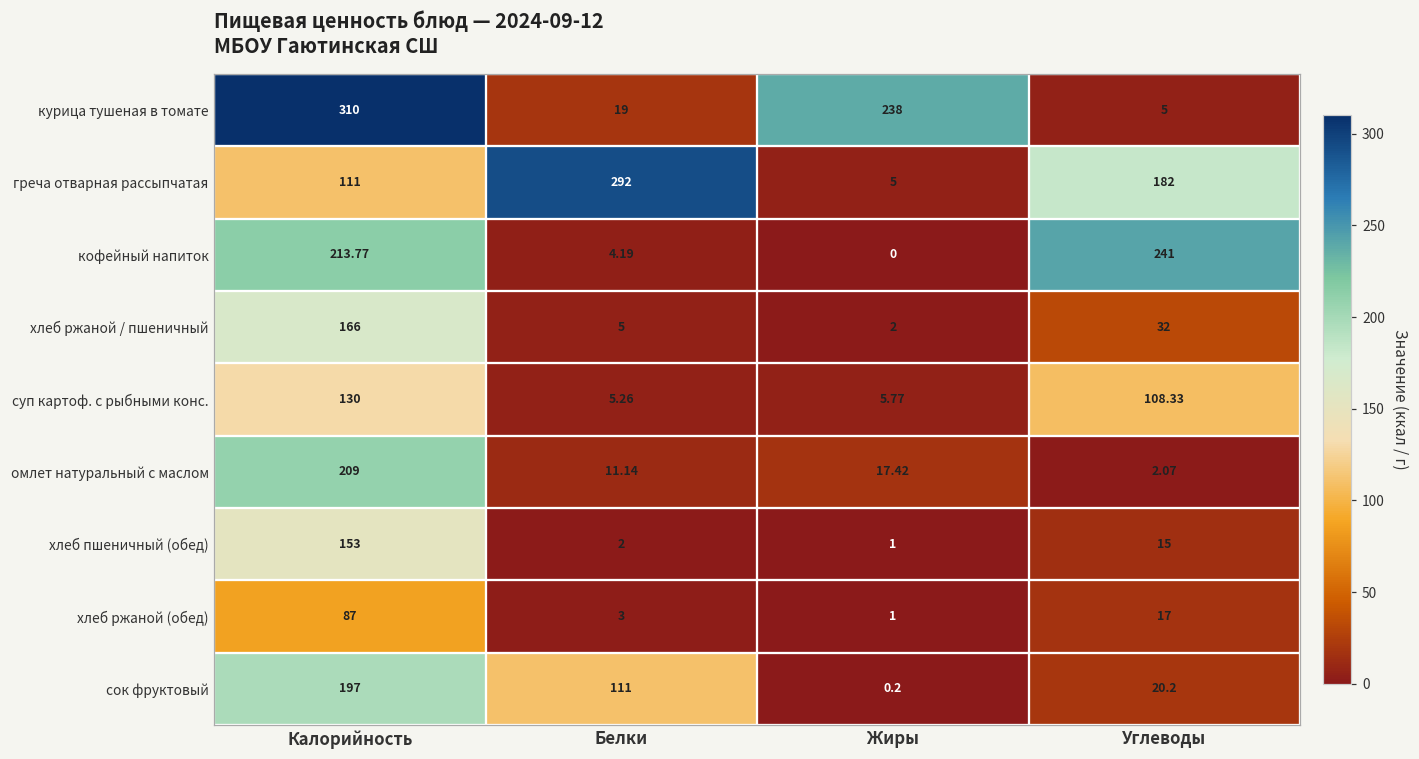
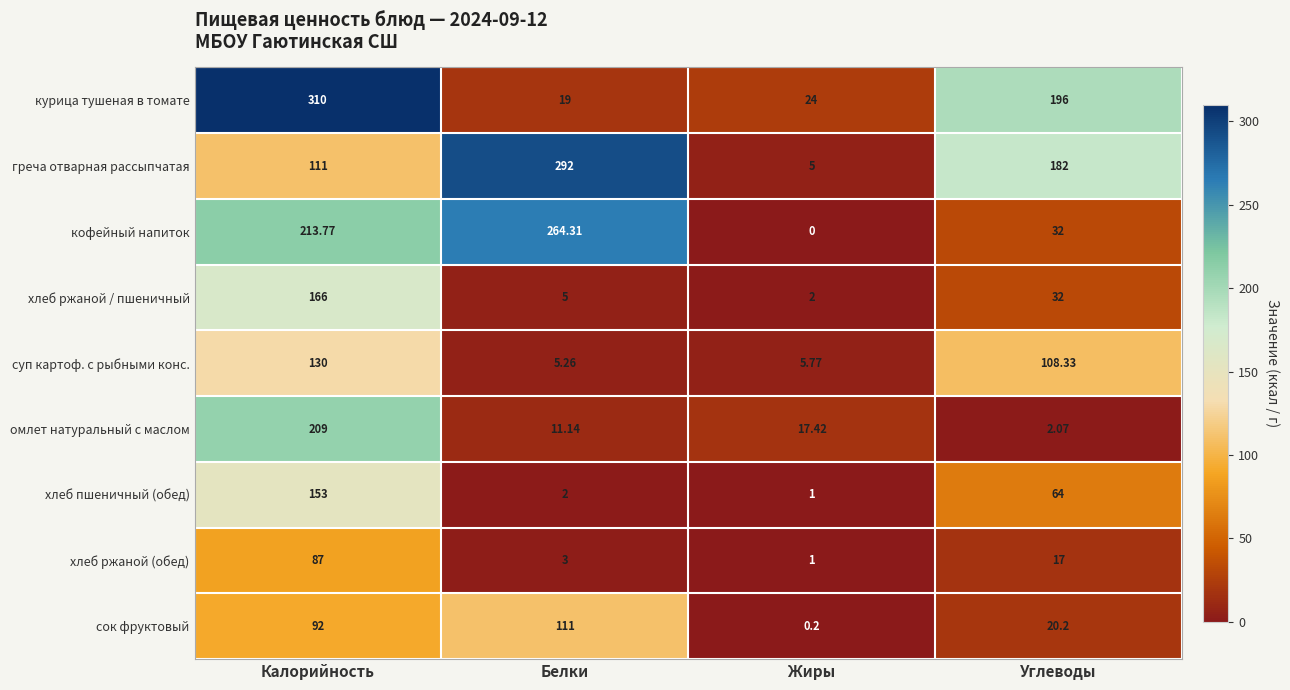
  {
    "курица тушеная в томате": {
      "Калорийность": 310,
      "Белки": 19,
-     "Жиры": 238,
-     "Углеводы": 5
+     "Жиры": 24,
+     "Углеводы": 196
    },
    "греча отварная рассыпчатая": {
      "Калорийность": 111,
      "Белки": 292,
      "Жиры": 5,
      "Углеводы": 182
    },
    "кофейный напиток": {
      "Калорийность": 213.77,
-     "Белки": 4.19,
+     "Белки": 264.31,
      "Жиры": 0,
-     "Углеводы": 241
+     "Углеводы": 32
    },
    "хлеб ржаной / пшеничный": {
      "Калорийность": 166,
      "Белки": 5,
      "Жиры": 2,
      "Углеводы": 32
    },
    "суп картоф. с рыбными конс.": {
      "Калорийность": 130,
      "Белки": 5.26,
      "Жиры": 5.77,
      "Углеводы": 108.33
    },
    "омлет натуральный с маслом": {
      "Калорийность": 209,
      "Белки": 11.14,
      "Жиры": 17.42,
      "Углеводы": 2.07
    },
    "хлеб пшеничный (обед)": {
      "Калорийность": 153,
      "Белки": 2,
      "Жиры": 1,
-     "Углеводы": 15
+     "Углеводы": 64
    },
    "хлеб ржаной (обед)": {
      "Калорийность": 87,
      "Белки": 3,
      "Жиры": 1,
      "Углеводы": 17
    },
    "сок фруктовый": {
-     "Калорийность": 197,
+     "Калорийность": 92,
      "Белки": 111,
      "Жиры": 0.2,
      "Углеводы": 20.2
    }
  }
